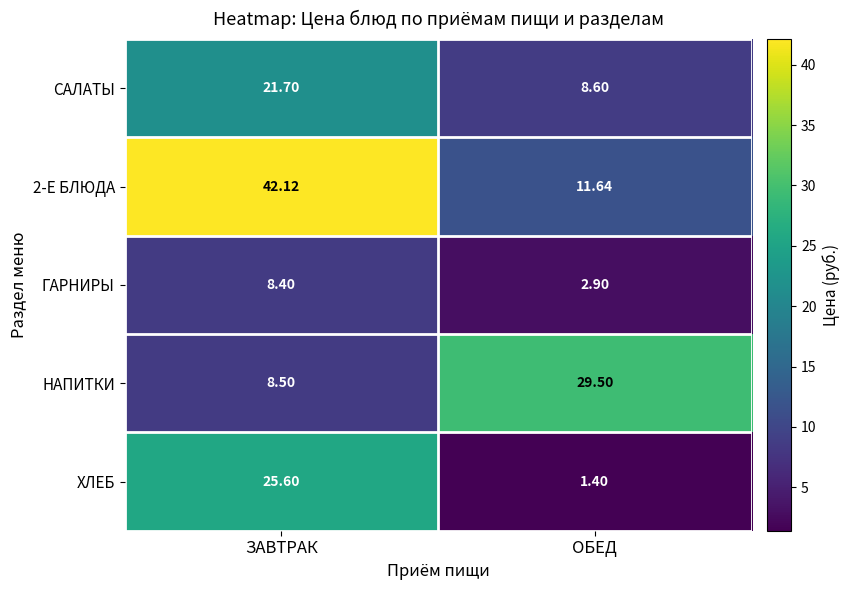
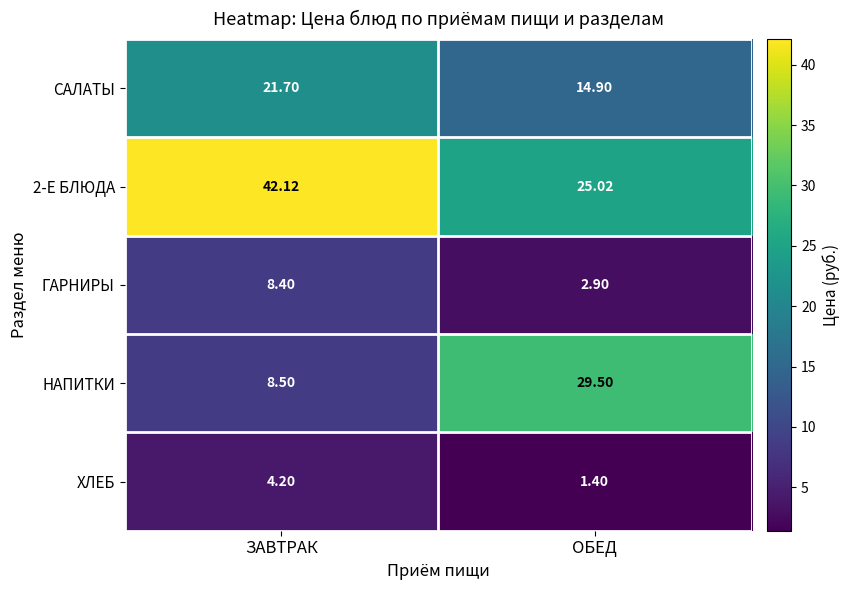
  {
    "САЛАТЫ": {
      "ЗАВТРАК": 21.70,
-     "ОБЕД": 8.60
+     "ОБЕД": 14.90
    },
    "2-Е БЛЮДА": {
      "ЗАВТРАК": 42.12,
-     "ОБЕД": 11.64
+     "ОБЕД": 25.02
    },
    "ГАРНИРЫ": {
      "ЗАВТРАК": 8.40,
      "ОБЕД": 2.90
    },
    "НАПИТКИ": {
      "ЗАВТРАК": 8.50,
      "ОБЕД": 29.50
    },
    "ХЛЕБ": {
-     "ЗАВТРАК": 25.60,
+     "ЗАВТРАК": 4.20,
      "ОБЕД": 1.40
    }
  }
